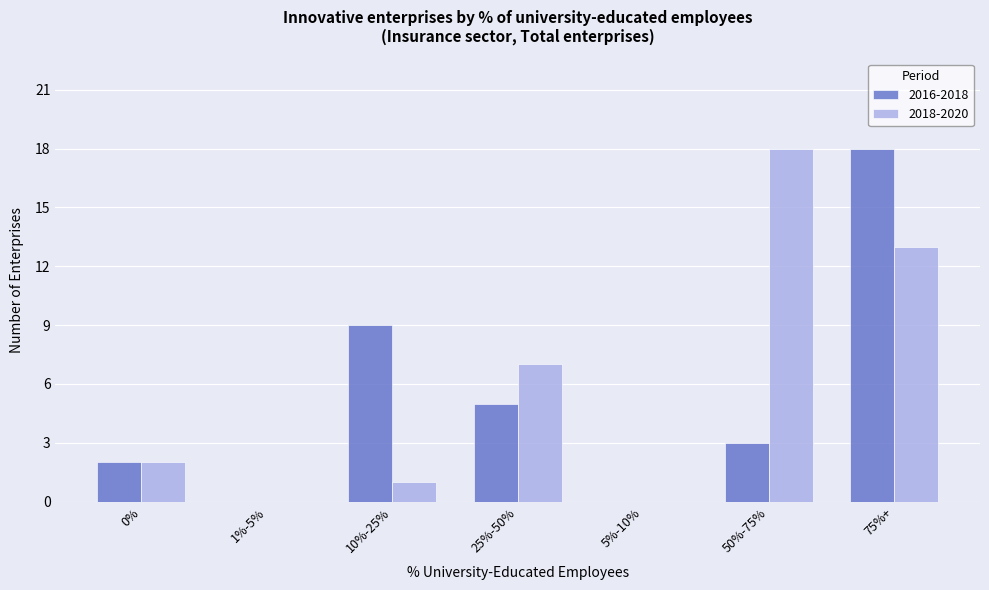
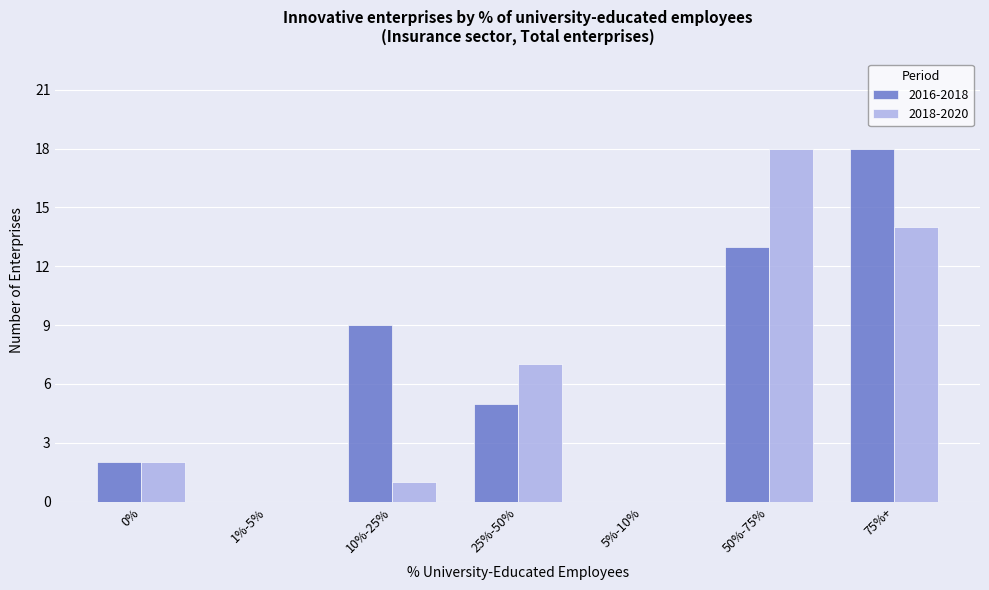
  {
    "2016-2018": {
      "0%": 2,
      "1%-5%": 0,
      "10%-25%": 9,
      "25%-50%": 5,
      "5%-10%": 0,
-     "50%-75%": 3,
+     "50%-75%": 13,
      "75%+": 18
    },
    "2018-2020": {
      "0%": 2,
      "1%-5%": 0,
      "10%-25%": 1,
      "25%-50%": 7,
      "5%-10%": 0,
      "50%-75%": 18,
-     "75%+": 13
+     "75%+": 14
    }
  }
